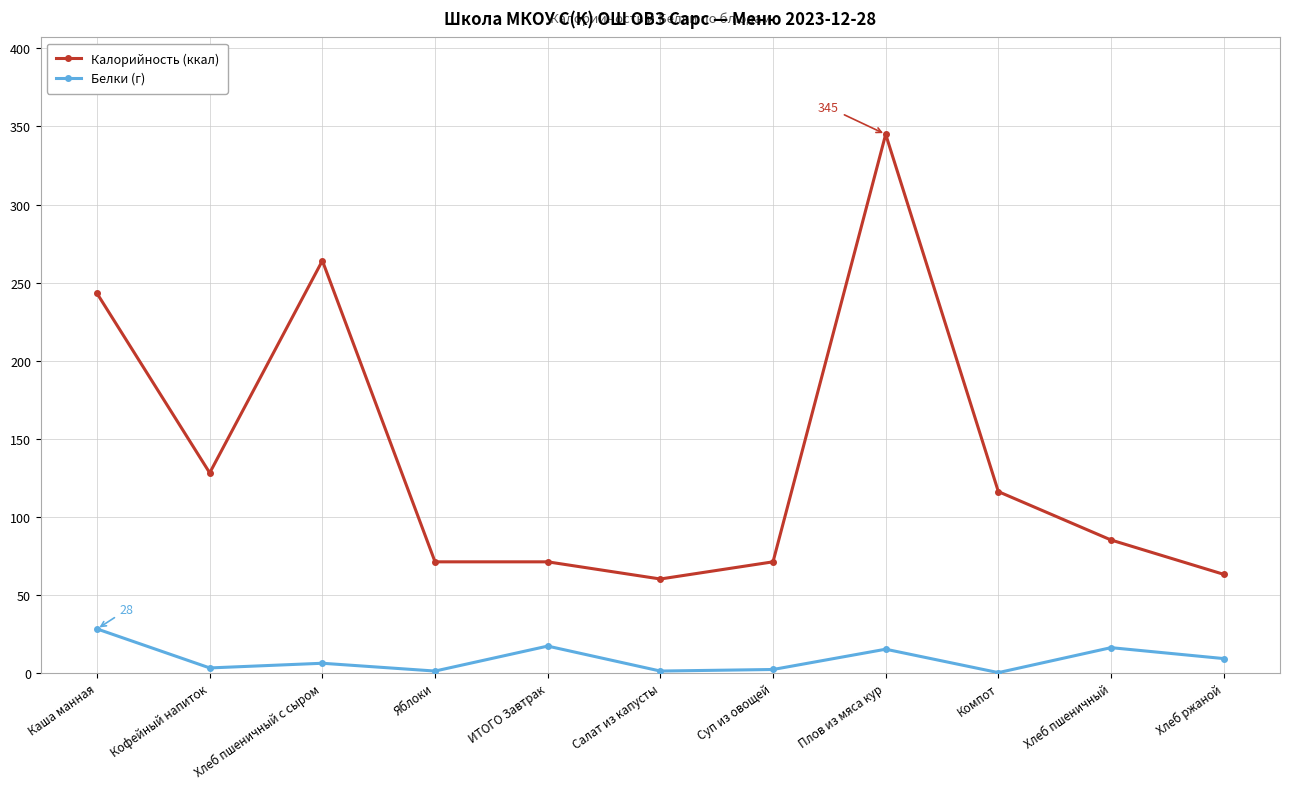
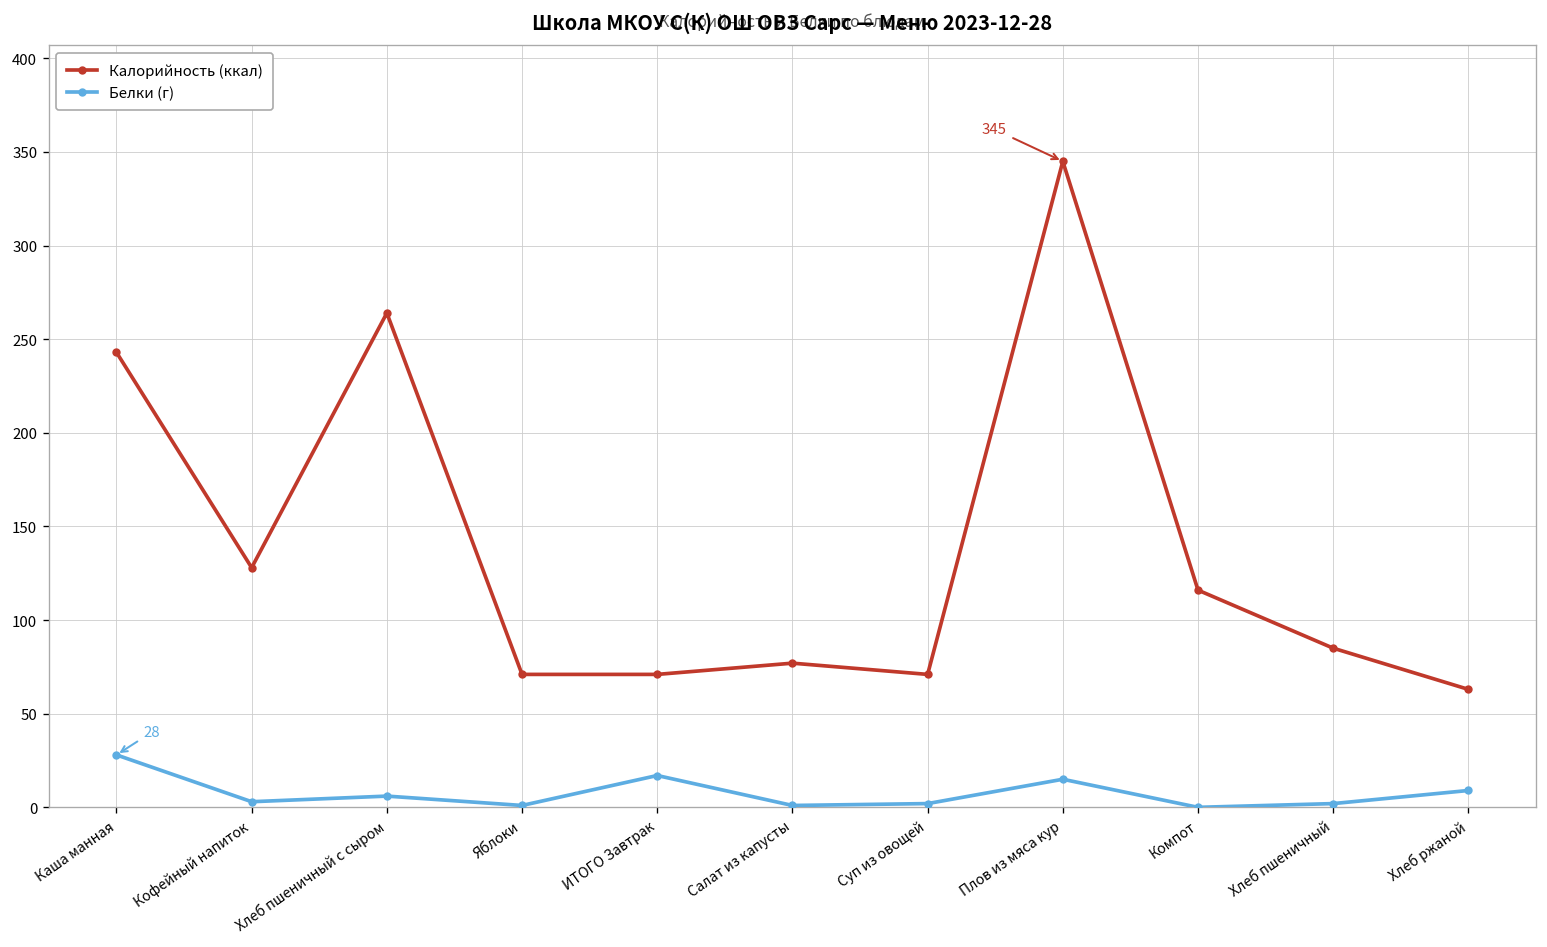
  {
    "Калорийность (ккал)": {
      "Каша манная": 243,
      "Кофейный напиток": 128,
      "Хлеб пшеничный с сыром": 264,
      "Яблоки": 71,
      "ИТОГО Завтрак": 71,
-     "Салат из капусты": 60,
+     "Салат из капусты": 77,
      "Суп из овощей": 71,
      "Компот": 116,
      "Хлеб пшеничный": 85,
      "Хлеб ржаной": 63
    },
    "Белки (г)": {
      "Кофейный напиток": 3,
      "Хлеб пшеничный с сыром": 6,
      "Яблоки": 1,
      "ИТОГО Завтрак": 17,
      "Салат из капусты": 1,
      "Суп из овощей": 2,
      "Плов из мяса кур": 15,
      "Компот": 0,
-     "Хлеб пшеничный": 16,
+     "Хлеб пшеничный": 2,
      "Хлеб ржаной": 9
    }
  }
